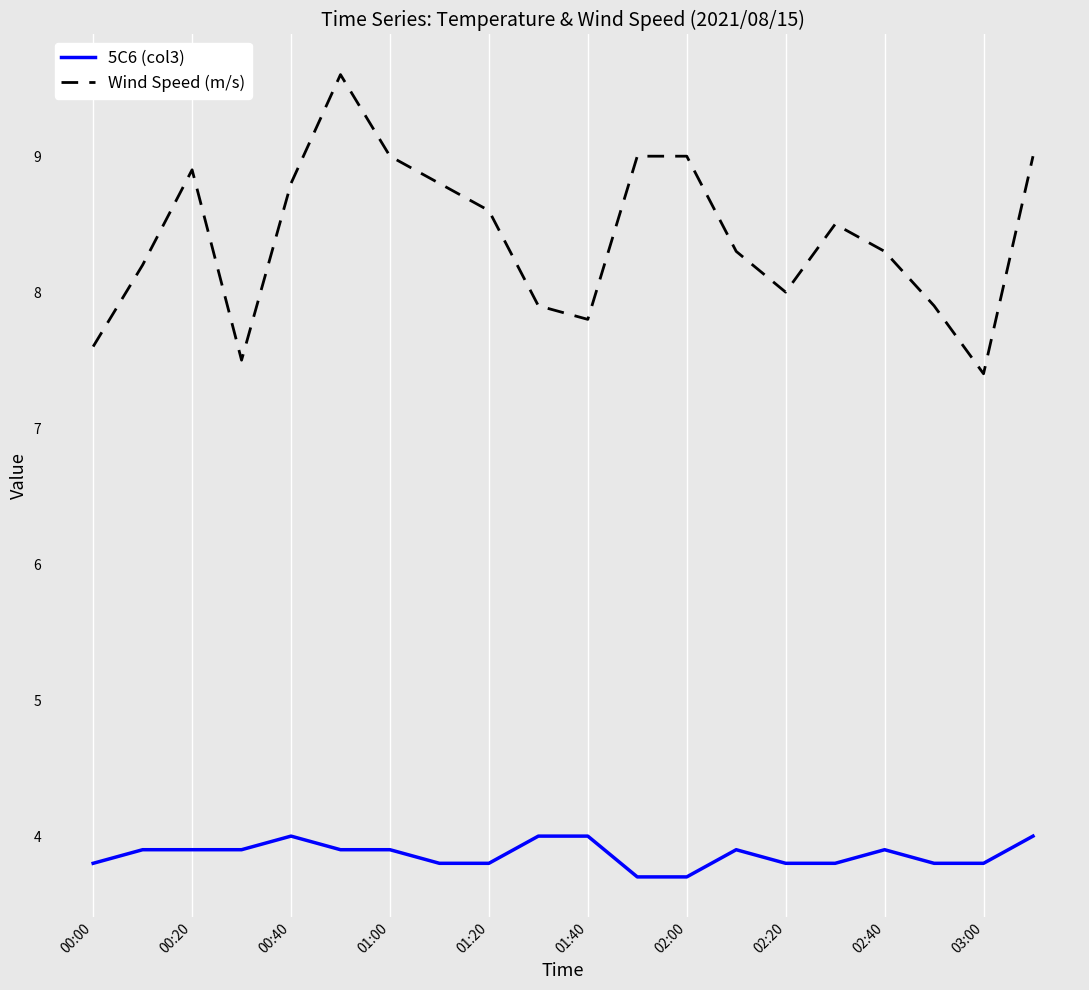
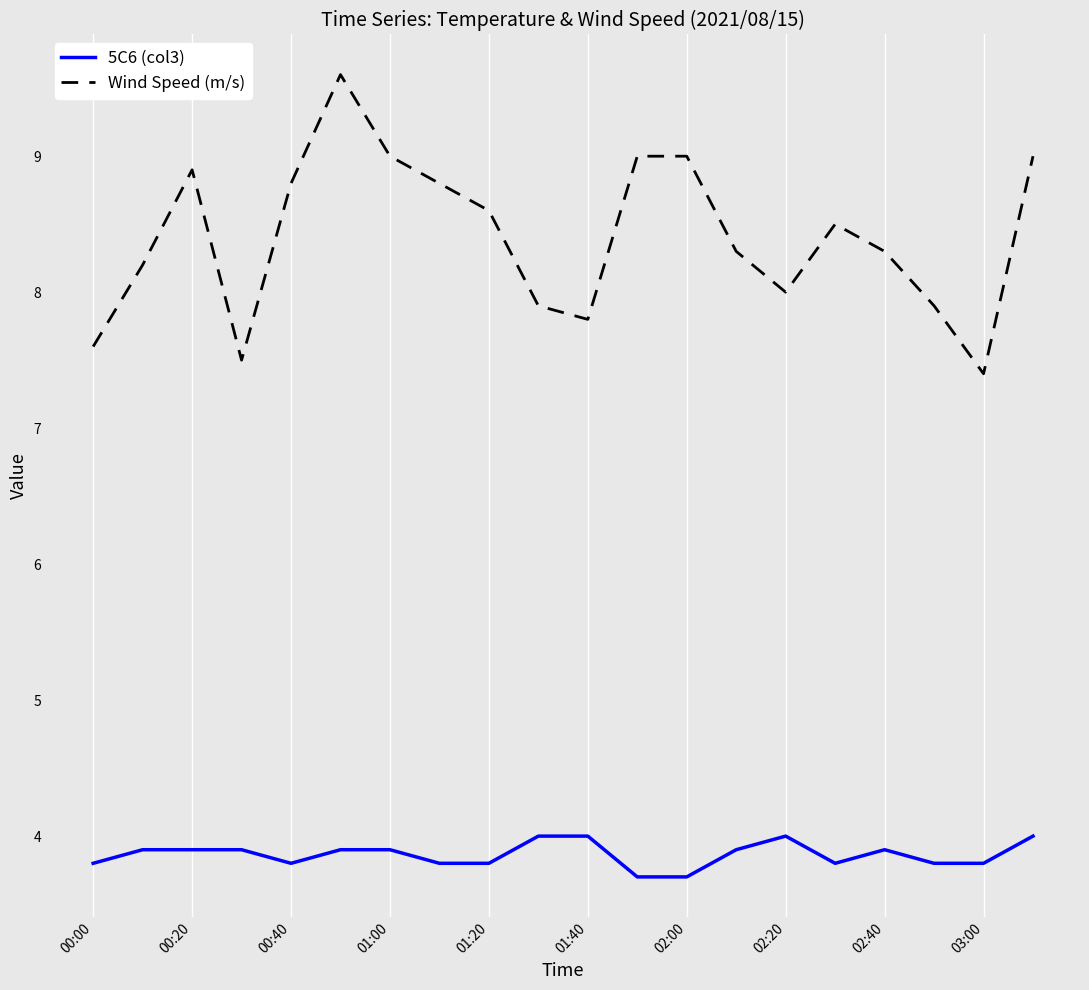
  {
    "5C6 (col3)": {
      "00:00": 3.8,
      "00:20": 3.9,
-     "00:40": 4.0,
+     "00:40": 3.8,
      "01:00": 3.9,
      "01:20": 3.8,
      "01:40": 4.0,
      "02:00": 3.7,
-     "02:20": 3.8,
+     "02:20": 4.0,
      "02:40": 3.9,
      "03:00": 3.8
    },
    "Wind Speed (m/s)": {
      "00:00": 7.6,
      "00:20": 8.9,
      "00:40": 8.8,
      "01:00": 9.0,
      "01:20": 8.6,
      "01:40": 7.8,
      "02:00": 9.0,
      "02:20": 8.0,
      "02:40": 8.3,
      "03:00": 7.4
    }
  }
